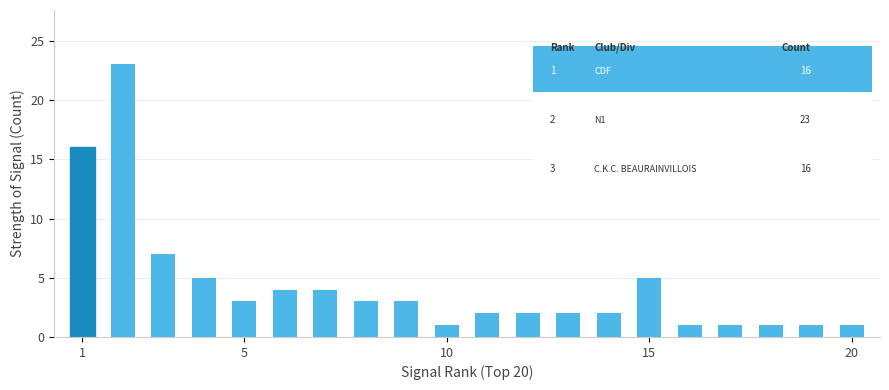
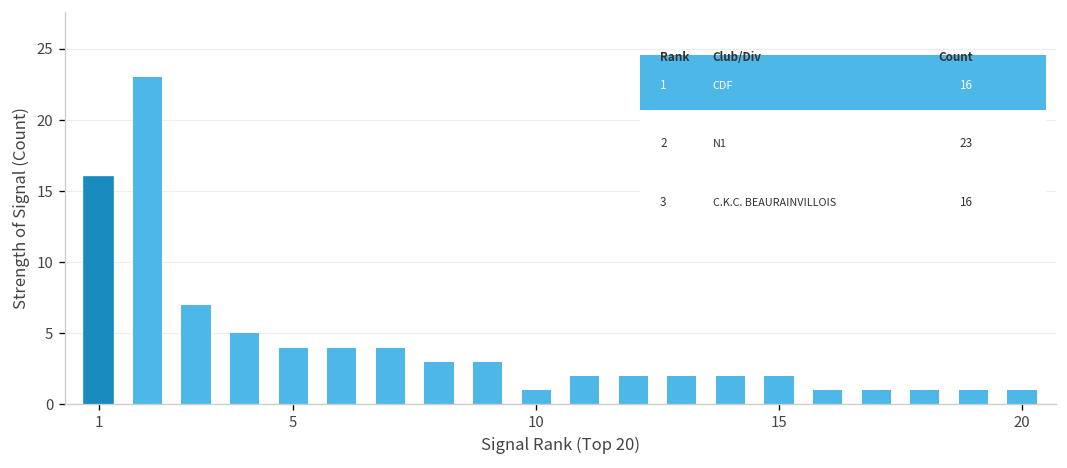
  {
    "1": 16,
-   "5": 3,
+   "5": 4,
    "10": 1,
-   "15": 5,
+   "15": 2,
    "20": 1
  }
